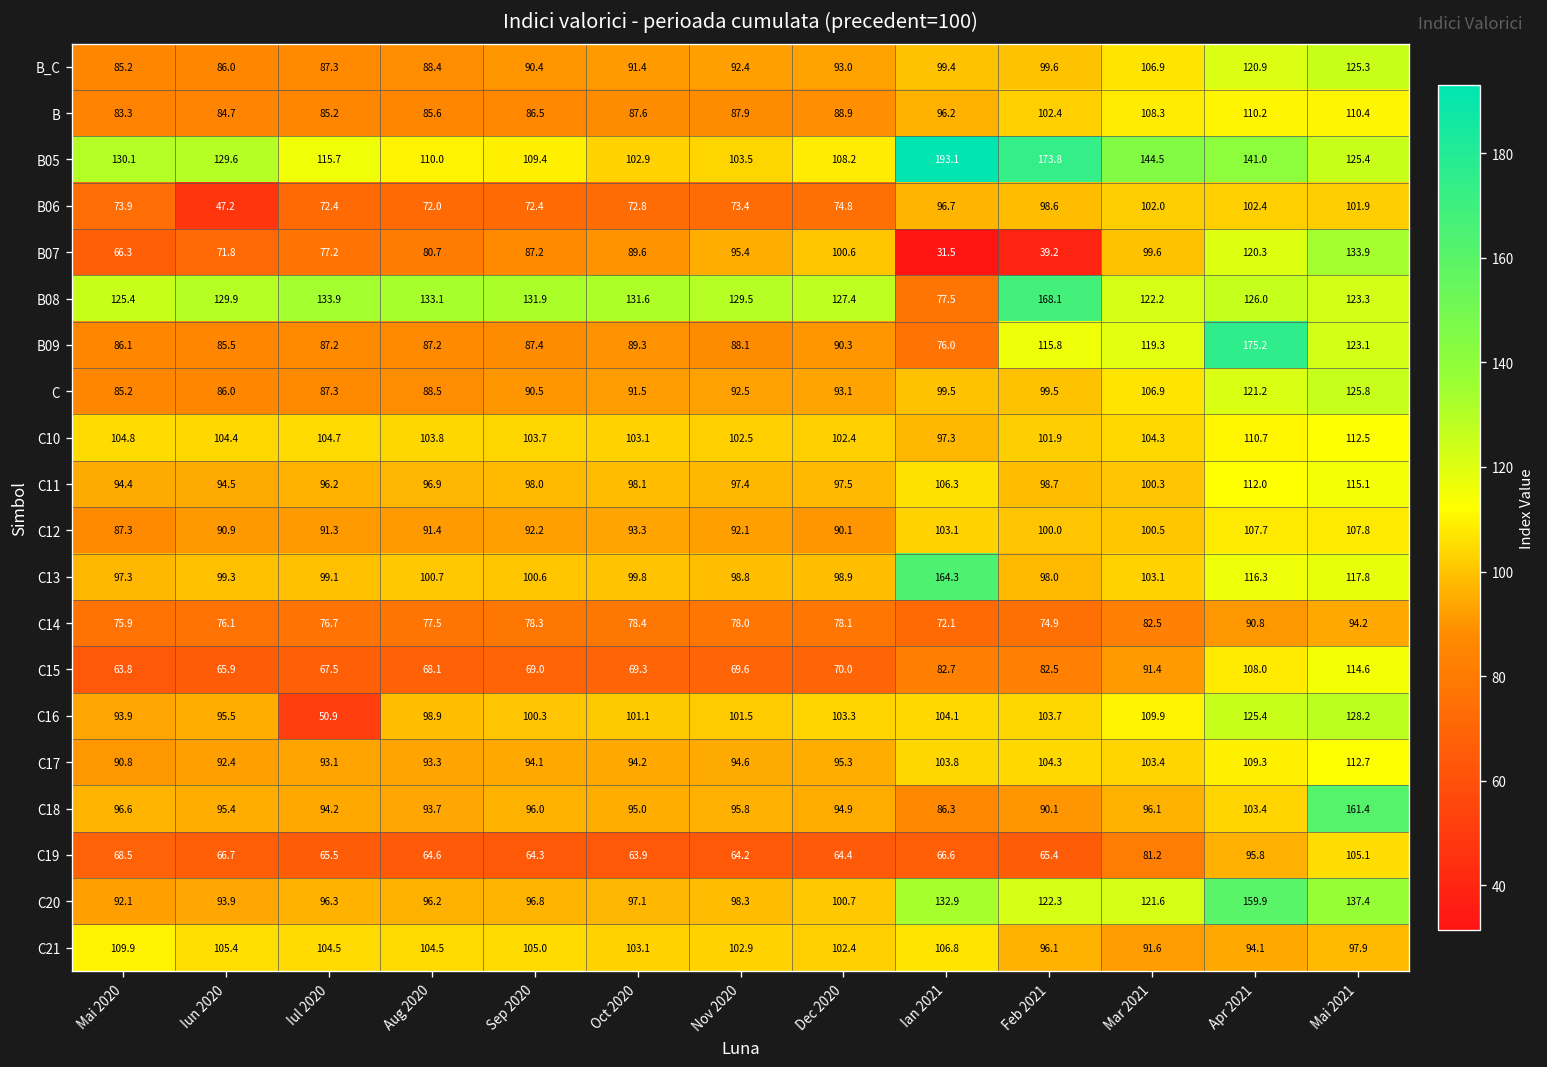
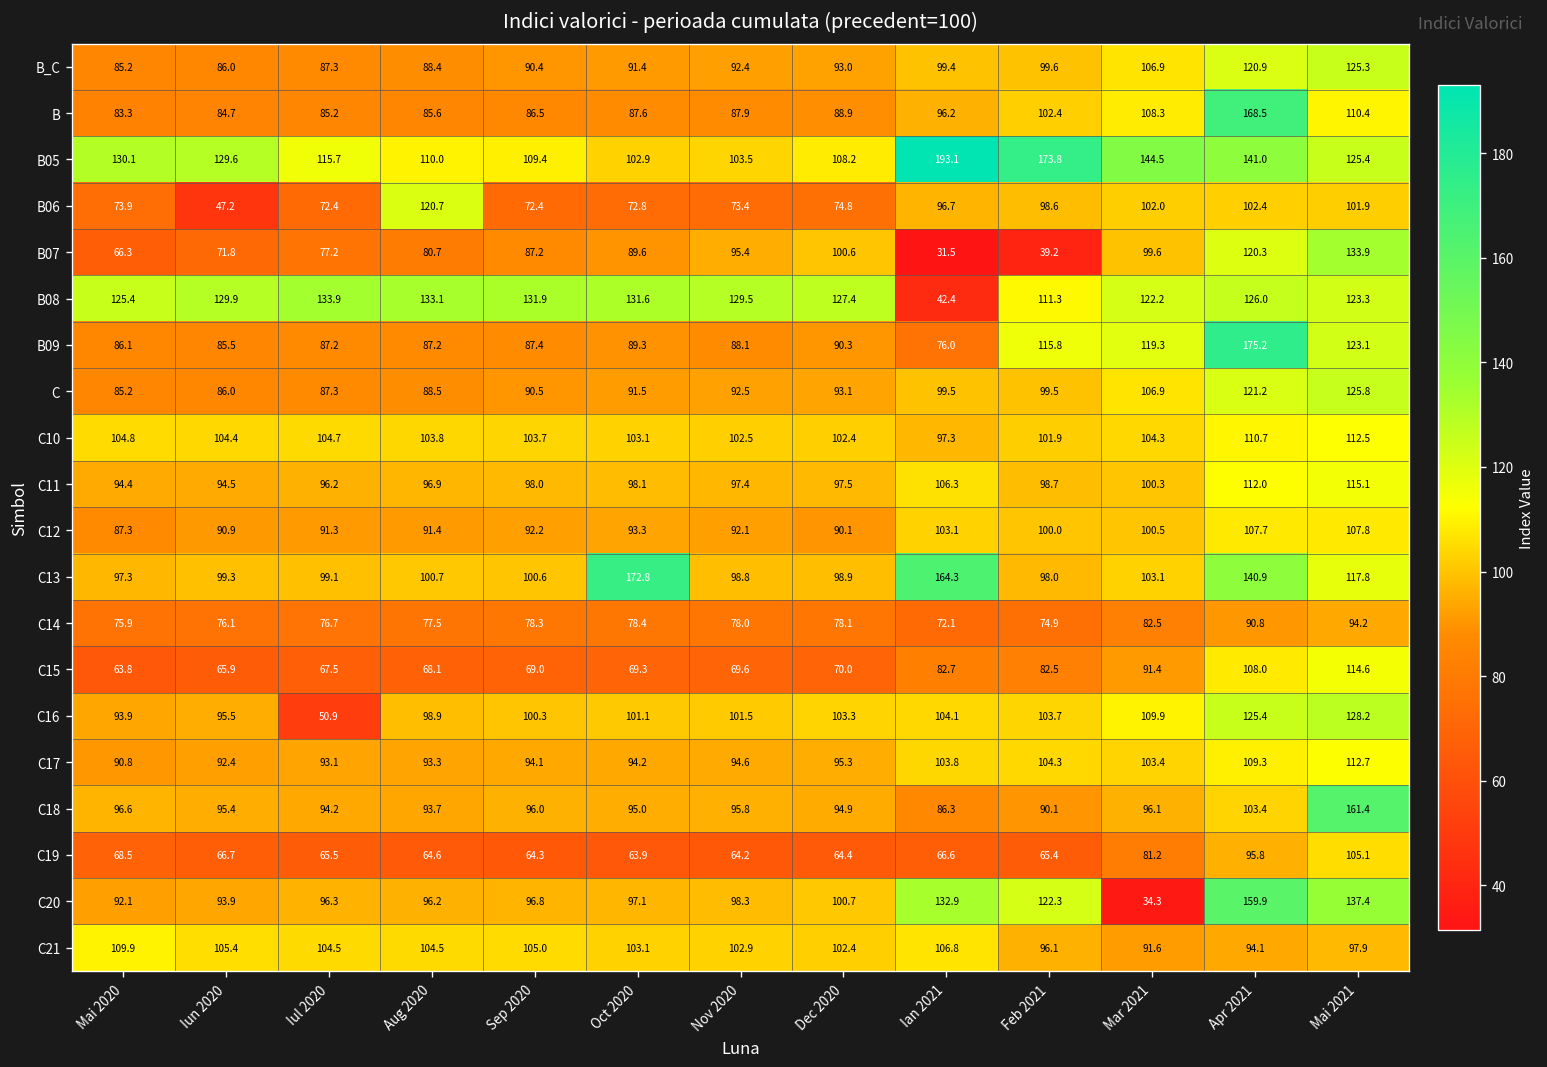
  {
    "B": {
      "Mai 2020": 83.3,
      "Iun 2020": 84.7,
      "Iul 2020": 85.2,
      "Aug 2020": 85.6,
      "Sep 2020": 86.5,
      "Oct 2020": 87.6,
      "Nov 2020": 87.9,
      "Dec 2020": 88.9,
      "Ian 2021": 96.2,
      "Feb 2021": 102.4,
      "Mar 2021": 108.3,
-     "Apr 2021": 110.2,
+     "Apr 2021": 168.5,
      "Mai 2021": 110.4
    },
    "B06": {
      "Mai 2020": 73.9,
      "Iun 2020": 47.2,
      "Iul 2020": 72.4,
-     "Aug 2020": 72.0,
+     "Aug 2020": 120.7,
      "Sep 2020": 72.4,
      "Oct 2020": 72.8,
      "Nov 2020": 73.4,
      "Dec 2020": 74.8,
      "Ian 2021": 96.7,
      "Feb 2021": 98.6,
      "Mar 2021": 102.0,
      "Apr 2021": 102.4,
      "Mai 2021": 101.9
    },
    "B08": {
      "Mai 2020": 125.4,
      "Iun 2020": 129.9,
      "Iul 2020": 133.9,
      "Aug 2020": 133.1,
      "Sep 2020": 131.9,
      "Oct 2020": 131.6,
      "Nov 2020": 129.5,
      "Dec 2020": 127.4,
-     "Ian 2021": 77.5,
-     "Feb 2021": 168.1,
+     "Ian 2021": 42.4,
+     "Feb 2021": 111.3,
      "Mar 2021": 122.2,
      "Apr 2021": 126.0,
      "Mai 2021": 123.3
    },
    "C13": {
      "Mai 2020": 97.3,
      "Iun 2020": 99.3,
      "Iul 2020": 99.1,
      "Aug 2020": 100.7,
      "Sep 2020": 100.6,
-     "Oct 2020": 99.8,
+     "Oct 2020": 172.8,
      "Nov 2020": 98.8,
      "Dec 2020": 98.9,
      "Ian 2021": 164.3,
      "Feb 2021": 98.0,
      "Mar 2021": 103.1,
-     "Apr 2021": 116.3,
+     "Apr 2021": 140.9,
      "Mai 2021": 117.8
    },
    "C20": {
      "Mai 2020": 92.1,
      "Iun 2020": 93.9,
      "Iul 2020": 96.3,
      "Aug 2020": 96.2,
      "Sep 2020": 96.8,
      "Oct 2020": 97.1,
      "Nov 2020": 98.3,
      "Dec 2020": 100.7,
      "Ian 2021": 132.9,
      "Feb 2021": 122.3,
-     "Mar 2021": 121.6,
+     "Mar 2021": 34.3,
      "Apr 2021": 159.9,
      "Mai 2021": 137.4
    }
  }
